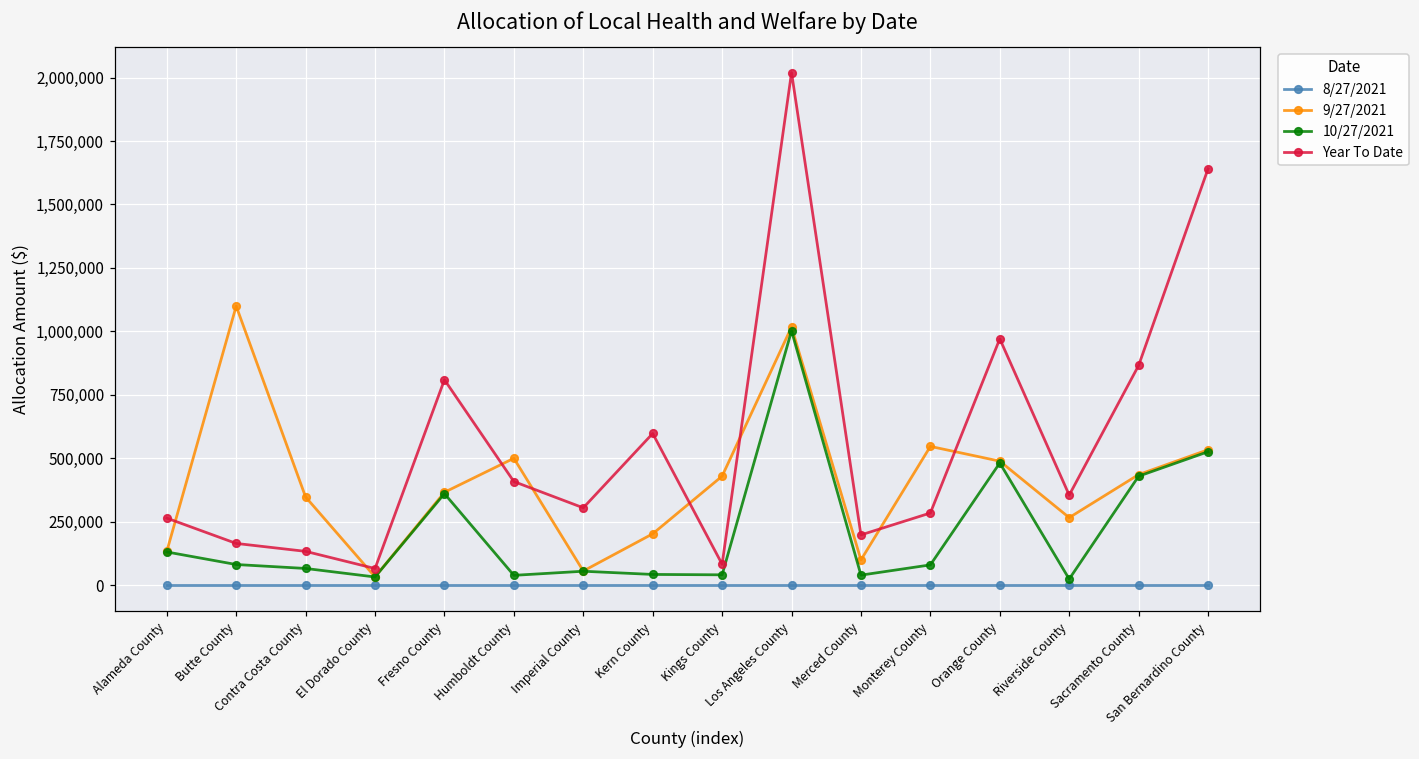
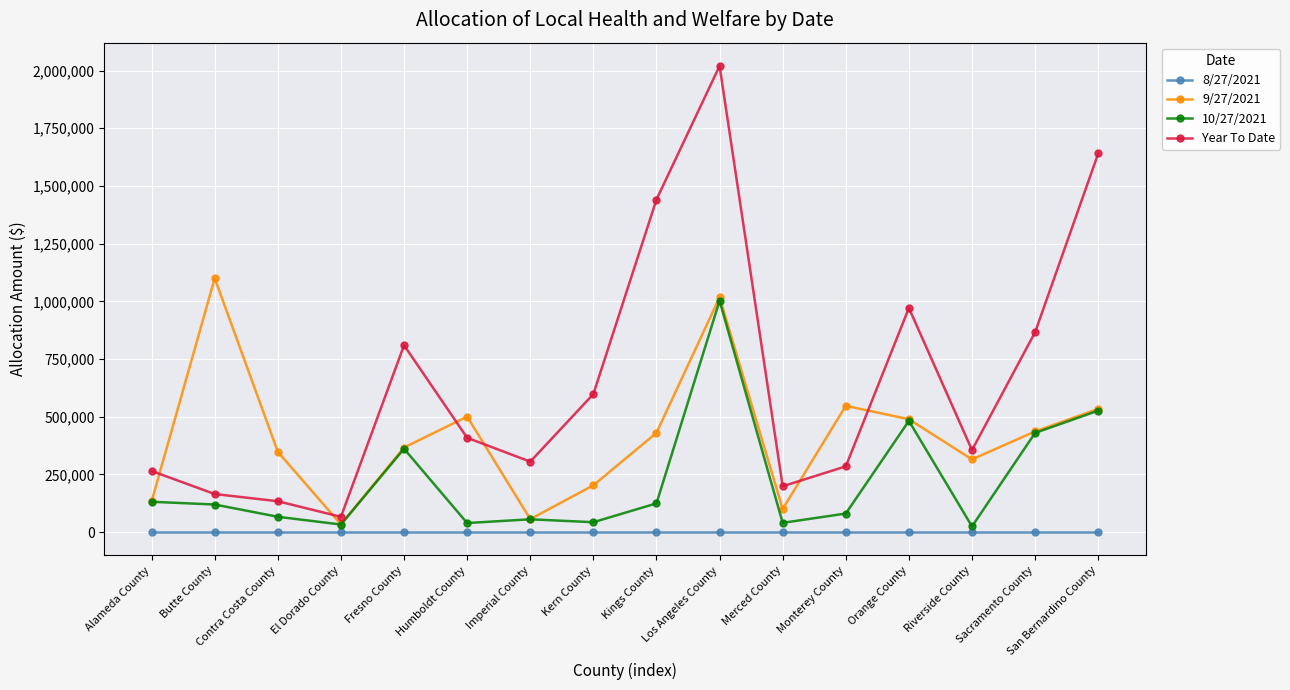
  {
    "8/27/2021": {
      "Alameda County": "0",
      "Butte County": "0",
      "Contra Costa County": "0",
      "El Dorado County": "0",
      "Fresno County": "0",
      "Humboldt County": "0",
      "Imperial County": "0",
      "Kern County": "0",
      "Kings County": "0",
      "Los Angeles County": "0",
      "Merced County": "0",
      "Monterey County": "0",
      "Orange County": "0",
      "Riverside County": "0",
      "Sacramento County": "0",
      "San Bernardino County": "0"
    },
    "9/27/2021": {
      "Butte County": "1,100,000",
      "Contra Costa County": "350,000",
      "Humboldt County": "500,000",
      "Kern County": "200,000",
      "Kings County": "430,000",
      "Los Angeles County": "1,020,000",
      "Merced County": "100,000",
      "Monterey County": "550,000",
-     "Riverside County": "270,000"
+     "Riverside County": "320,000"
    },
    "10/27/2021": {
-     "Butte County": "80,000",
+     "Butte County": "120,000",
      "Contra Costa County": "70,000",
      "Humboldt County": "40,000",
      "Kern County": "40,000",
-     "Kings County": "40,000",
+     "Kings County": "120,000",
      "Los Angeles County": "1,000,000",
      "Merced County": "40,000",
      "Monterey County": "80,000",
      "Riverside County": "20,000"
    },
    "Year To Date": {
      "Alameda County": "260,000",
      "Butte County": "160,000",
      "Contra Costa County": "130,000",
      "El Dorado County": "70,000",
      "Fresno County": "810,000",
      "Humboldt County": "410,000",
      "Imperial County": "310,000",
      "Kern County": "600,000",
-     "Kings County": "80,000",
+     "Kings County": "1,440,000",
      "Los Angeles County": "2,020,000",
      "Merced County": "200,000",
      "Monterey County": "280,000",
      "Orange County": "970,000",
      "Riverside County": "360,000",
      "Sacramento County": "870,000",
      "San Bernardino County": "1,640,000"
    }
  }
